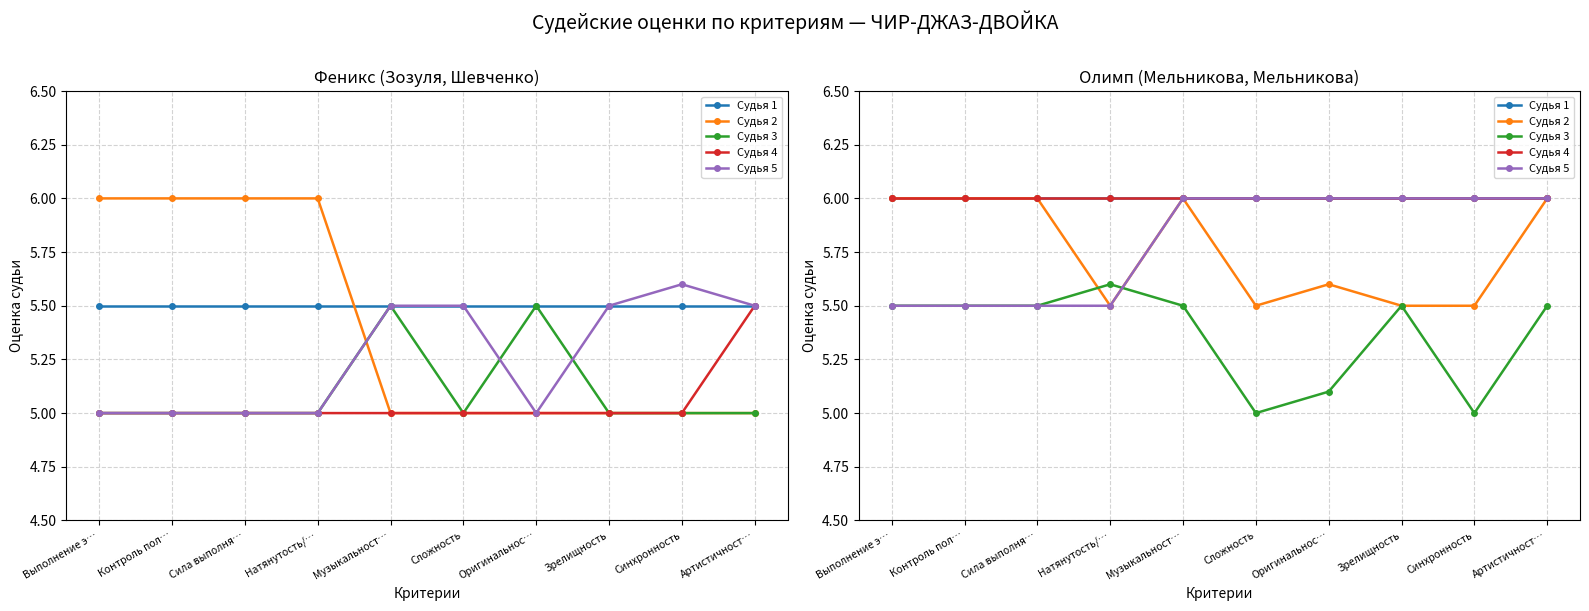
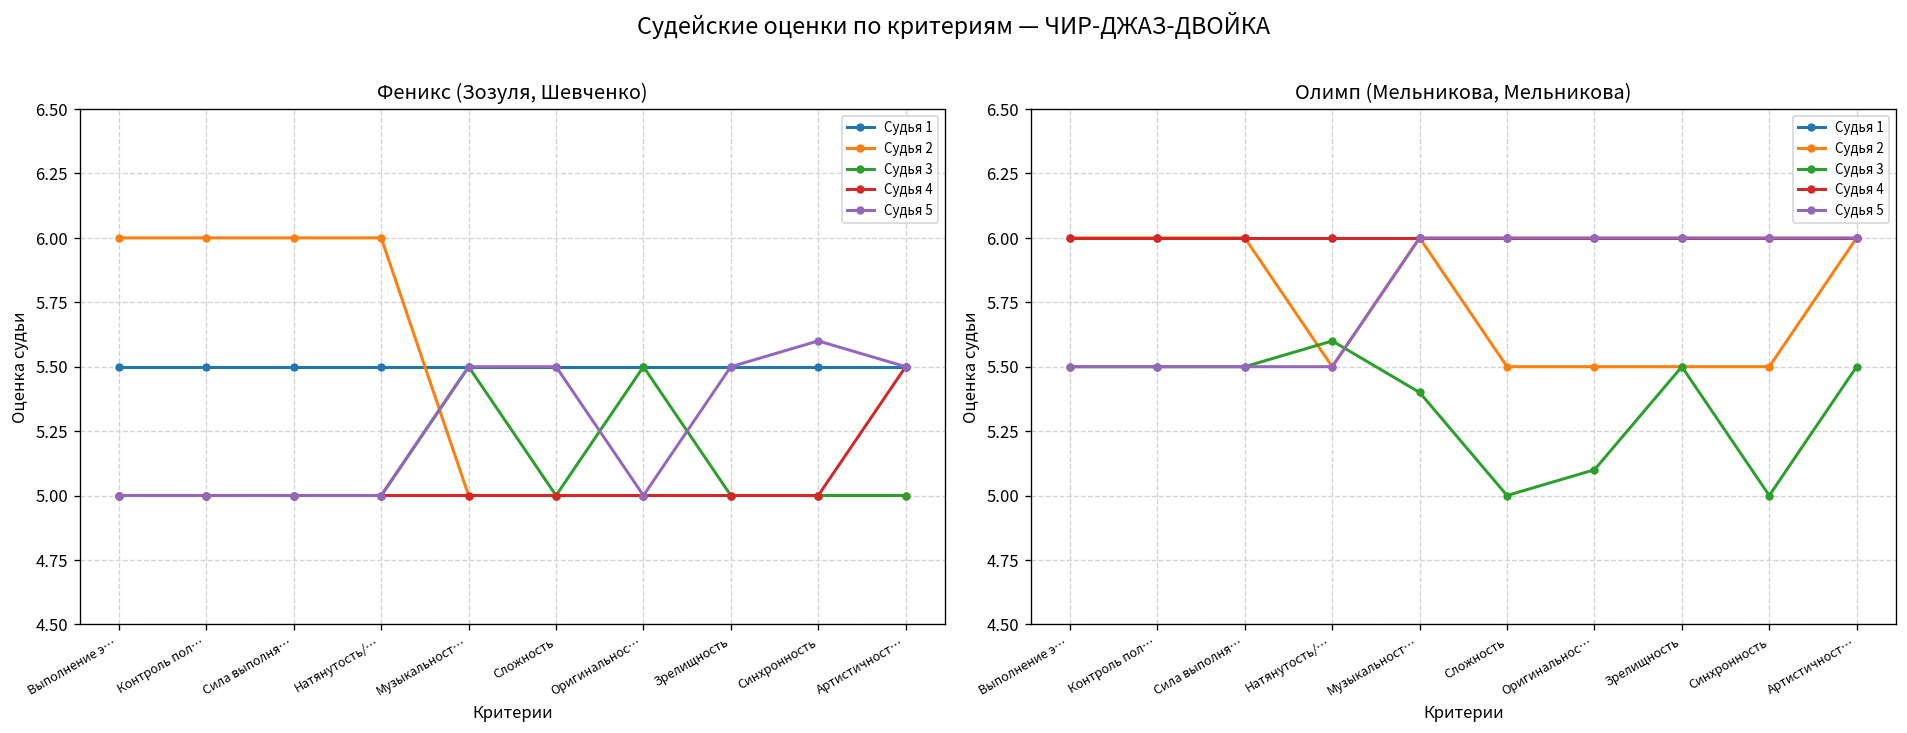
  {
    "Феникс (Зозуля, Шевченко)": {
      "Судья 1": {
        "Выполнение э…": 5.50,
        "Контроль пол…": 5.50,
        "Сила выполня…": 5.50,
        "Натянутость/…": 5.50,
        "Синхронность": 5.50
      },
      "Судья 2": {
        "Выполнение э…": 6.00,
        "Контроль пол…": 6.00,
        "Сила выполня…": 6.00,
        "Натянутость/…": 6.00
      },
      "Судья 5": {
        "Синхронность": 5.60
      }
    },
    "Олимп (Мельникова, Мельникова)": {
      "Судья 4": {
        "Натянутость/…": 6.0
      },
      "Судья 2": {
        "Сложность": 5.5,
-       "Оригинальнос…": 5.6,
+       "Оригинальнос…": 5.5,
        "Синхронность": 5.5
      },
      "Судья 3": {
        "Натянутость/…": 5.6,
-       "Музыкальност…": 5.5,
+       "Музыкальност…": 5.4,
        "Сложность": 5.0,
        "Оригинальнос…": 5.1,
        "Синхронность": 5.0,
        "Артистичност…": 5.5
      }
    }
  }
